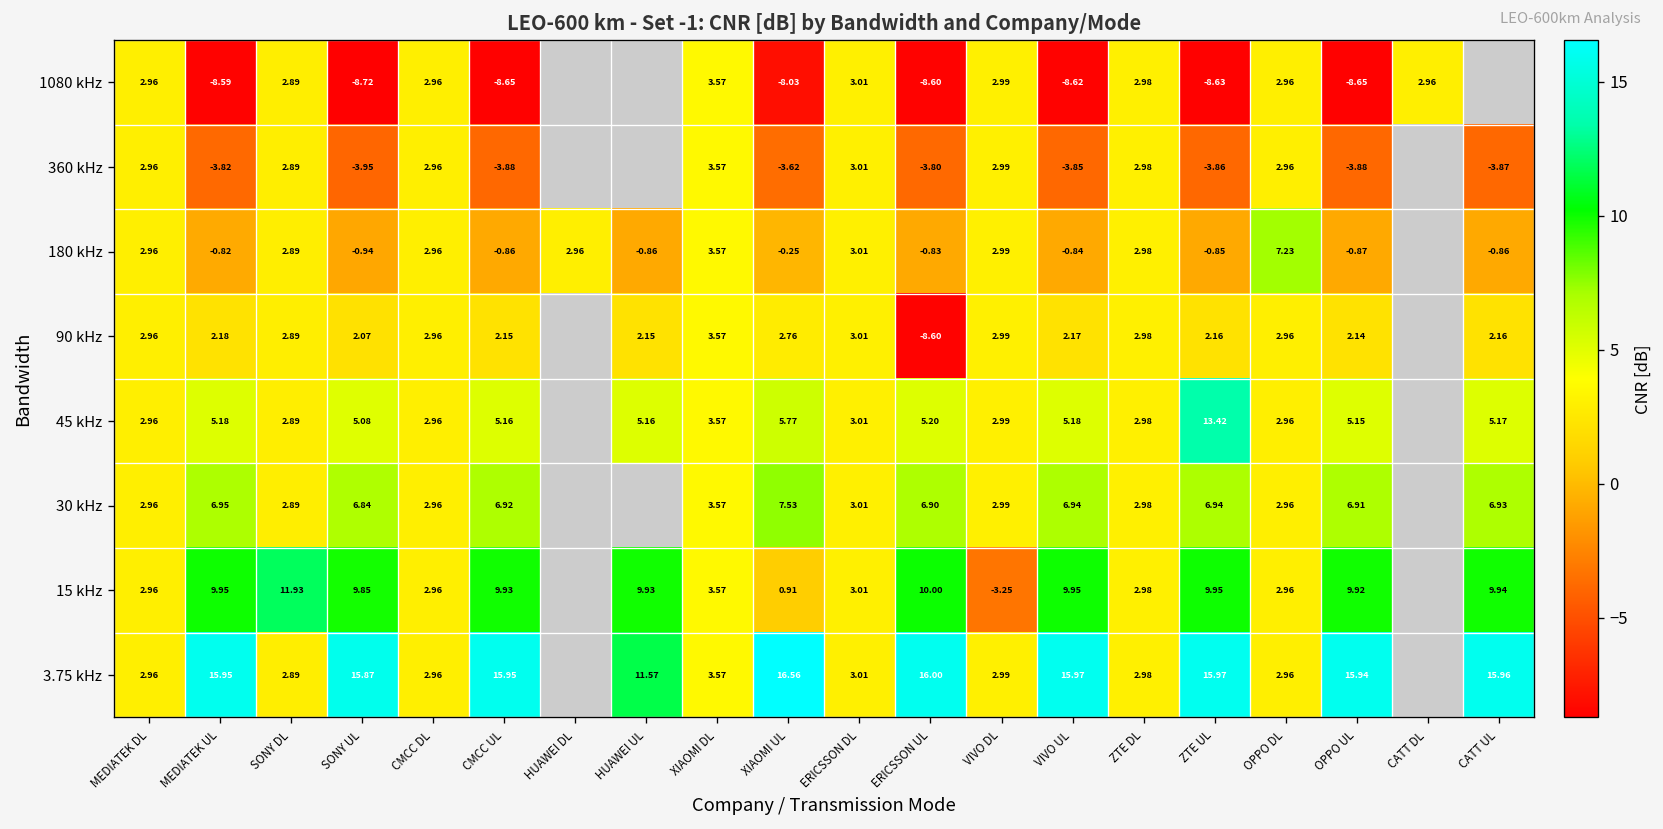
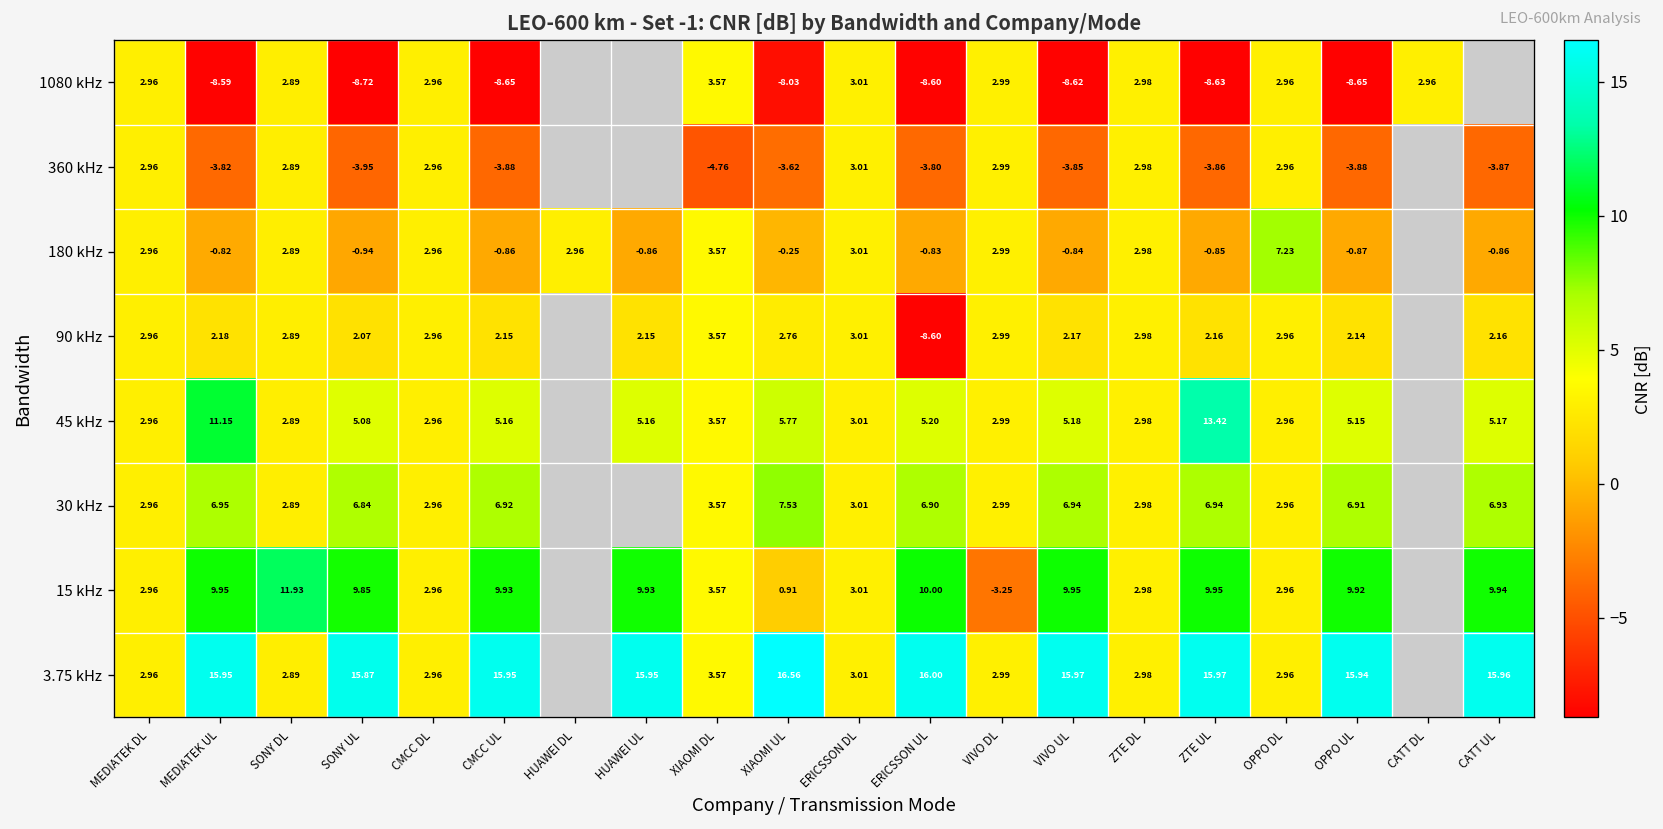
  {
    "1080 kHz": {
      "MEDIATEK DL": 2.96,
      "MEDIATEK UL": -8.59,
      "SONY DL": 2.89,
      "SONY UL": -8.72,
      "CMCC DL": 2.96,
      "CMCC UL": -8.65,
      "XIAOMI DL": 3.57,
      "XIAOMI UL": -8.03,
      "ERICSSON DL": 3.01,
      "ERICSSON UL": -8.60,
      "VIVO DL": 2.99,
      "VIVO UL": -8.62,
      "ZTE DL": 2.98,
      "ZTE UL": -8.63,
      "OPPO DL": 2.96,
      "OPPO UL": -8.65,
      "CATT DL": 2.96
    },
    "360 kHz": {
      "MEDIATEK DL": 2.96,
      "MEDIATEK UL": -3.82,
      "SONY DL": 2.89,
      "SONY UL": -3.95,
      "CMCC DL": 2.96,
      "CMCC UL": -3.88,
-     "XIAOMI DL": 3.57,
+     "XIAOMI DL": -4.76,
      "XIAOMI UL": -3.62,
      "ERICSSON DL": 3.01,
      "ERICSSON UL": -3.80,
      "VIVO DL": 2.99,
      "VIVO UL": -3.85,
      "ZTE DL": 2.98,
      "ZTE UL": -3.86,
      "OPPO DL": 2.96,
      "OPPO UL": -3.88,
      "CATT UL": -3.87
    },
    "180 kHz": {
      "MEDIATEK DL": 2.96,
      "MEDIATEK UL": -0.82,
      "SONY DL": 2.89,
      "SONY UL": -0.94,
      "CMCC DL": 2.96,
      "CMCC UL": -0.86,
      "HUAWEI DL": 2.96,
      "HUAWEI UL": -0.86,
      "XIAOMI DL": 3.57,
      "XIAOMI UL": -0.25,
      "ERICSSON DL": 3.01,
      "ERICSSON UL": -0.83,
      "VIVO DL": 2.99,
      "VIVO UL": -0.84,
      "ZTE DL": 2.98,
      "ZTE UL": -0.85,
      "OPPO DL": 7.23,
      "OPPO UL": -0.87,
      "CATT UL": -0.86
    },
    "90 kHz": {
      "MEDIATEK DL": 2.96,
      "MEDIATEK UL": 2.18,
      "SONY DL": 2.89,
      "SONY UL": 2.07,
      "CMCC DL": 2.96,
      "CMCC UL": 2.15,
      "HUAWEI UL": 2.15,
      "XIAOMI DL": 3.57,
      "XIAOMI UL": 2.76,
      "ERICSSON DL": 3.01,
      "ERICSSON UL": -8.60,
      "VIVO DL": 2.99,
      "VIVO UL": 2.17,
      "ZTE DL": 2.98,
      "ZTE UL": 2.16,
      "OPPO DL": 2.96,
      "OPPO UL": 2.14,
      "CATT UL": 2.16
    },
    "45 kHz": {
      "MEDIATEK DL": 2.96,
-     "MEDIATEK UL": 5.18,
+     "MEDIATEK UL": 11.15,
      "SONY DL": 2.89,
      "SONY UL": 5.08,
      "CMCC DL": 2.96,
      "CMCC UL": 5.16,
      "HUAWEI UL": 5.16,
      "XIAOMI DL": 3.57,
      "XIAOMI UL": 5.77,
      "ERICSSON DL": 3.01,
      "ERICSSON UL": 5.20,
      "VIVO DL": 2.99,
      "VIVO UL": 5.18,
      "ZTE DL": 2.98,
      "ZTE UL": 13.42,
      "OPPO DL": 2.96,
      "OPPO UL": 5.15,
      "CATT UL": 5.17
    },
    "30 kHz": {
      "MEDIATEK DL": 2.96,
      "MEDIATEK UL": 6.95,
      "SONY DL": 2.89,
      "SONY UL": 6.84,
      "CMCC DL": 2.96,
      "CMCC UL": 6.92,
      "XIAOMI DL": 3.57,
      "XIAOMI UL": 7.53,
      "ERICSSON DL": 3.01,
      "ERICSSON UL": 6.90,
      "VIVO DL": 2.99,
      "VIVO UL": 6.94,
      "ZTE DL": 2.98,
      "ZTE UL": 6.94,
      "OPPO DL": 2.96,
      "OPPO UL": 6.91,
      "CATT UL": 6.93
    },
    "15 kHz": {
      "MEDIATEK DL": 2.96,
      "MEDIATEK UL": 9.95,
      "SONY DL": 11.93,
      "SONY UL": 9.85,
      "CMCC DL": 2.96,
      "CMCC UL": 9.93,
      "HUAWEI UL": 9.93,
      "XIAOMI DL": 3.57,
      "XIAOMI UL": 0.91,
      "ERICSSON DL": 3.01,
      "ERICSSON UL": 10.00,
      "VIVO DL": -3.25,
      "VIVO UL": 9.95,
      "ZTE DL": 2.98,
      "ZTE UL": 9.95,
      "OPPO DL": 2.96,
      "OPPO UL": 9.92,
      "CATT UL": 9.94
    },
    "3.75 kHz": {
      "MEDIATEK DL": 2.96,
      "MEDIATEK UL": 15.95,
      "SONY DL": 2.89,
      "SONY UL": 15.87,
      "CMCC DL": 2.96,
      "CMCC UL": 15.95,
-     "HUAWEI UL": 11.57,
+     "HUAWEI UL": 15.95,
      "XIAOMI DL": 3.57,
      "XIAOMI UL": 16.56,
      "ERICSSON DL": 3.01,
      "ERICSSON UL": 16.00,
      "VIVO DL": 2.99,
      "VIVO UL": 15.97,
      "ZTE DL": 2.98,
      "ZTE UL": 15.97,
      "OPPO DL": 2.96,
      "OPPO UL": 15.94,
      "CATT UL": 15.96
    }
  }
